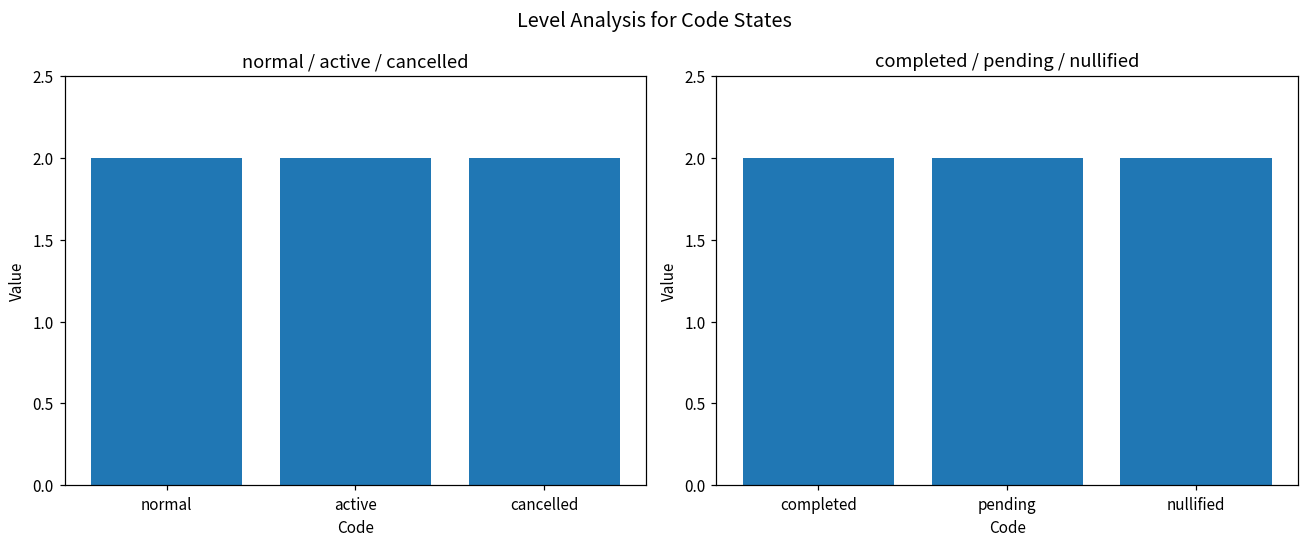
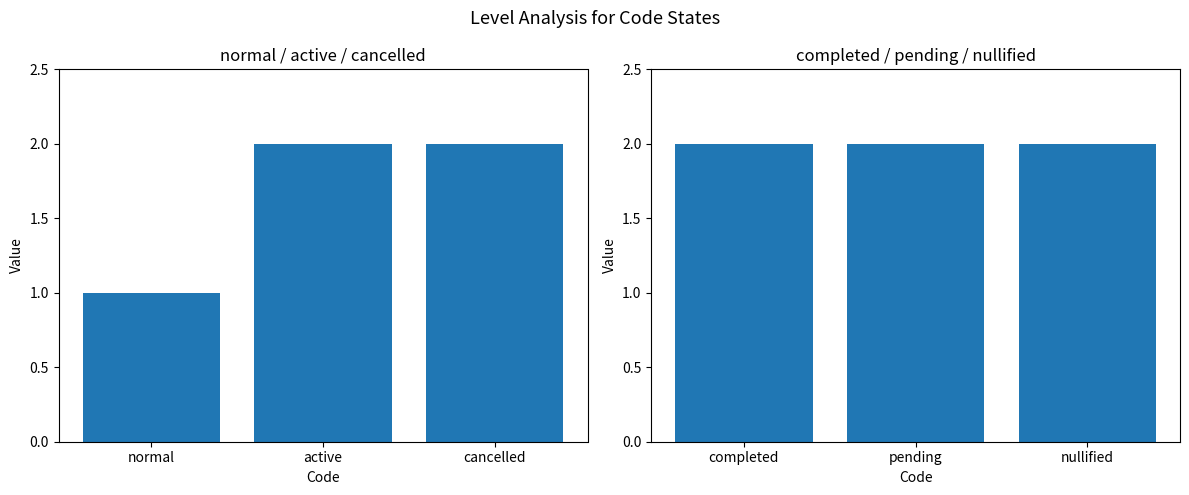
  {
    "normal / active / cancelled": {
-     "normal": 2,
+     "normal": 1,
      "active": 2,
      "cancelled": 2
    },
    "completed / pending / nullified": {
      "completed": 2.00,
      "pending": 2.00,
      "nullified": 2.00
    }
  }
